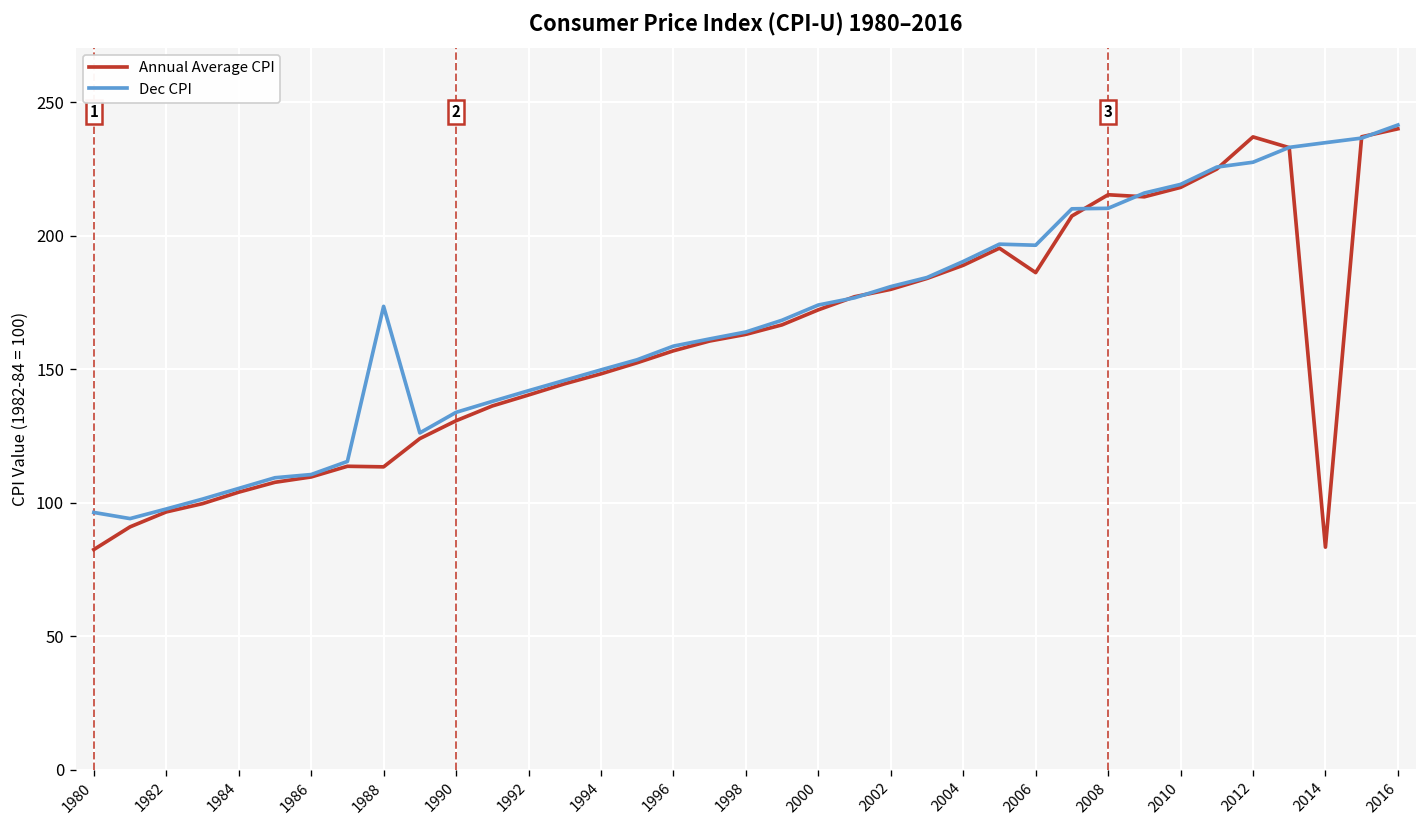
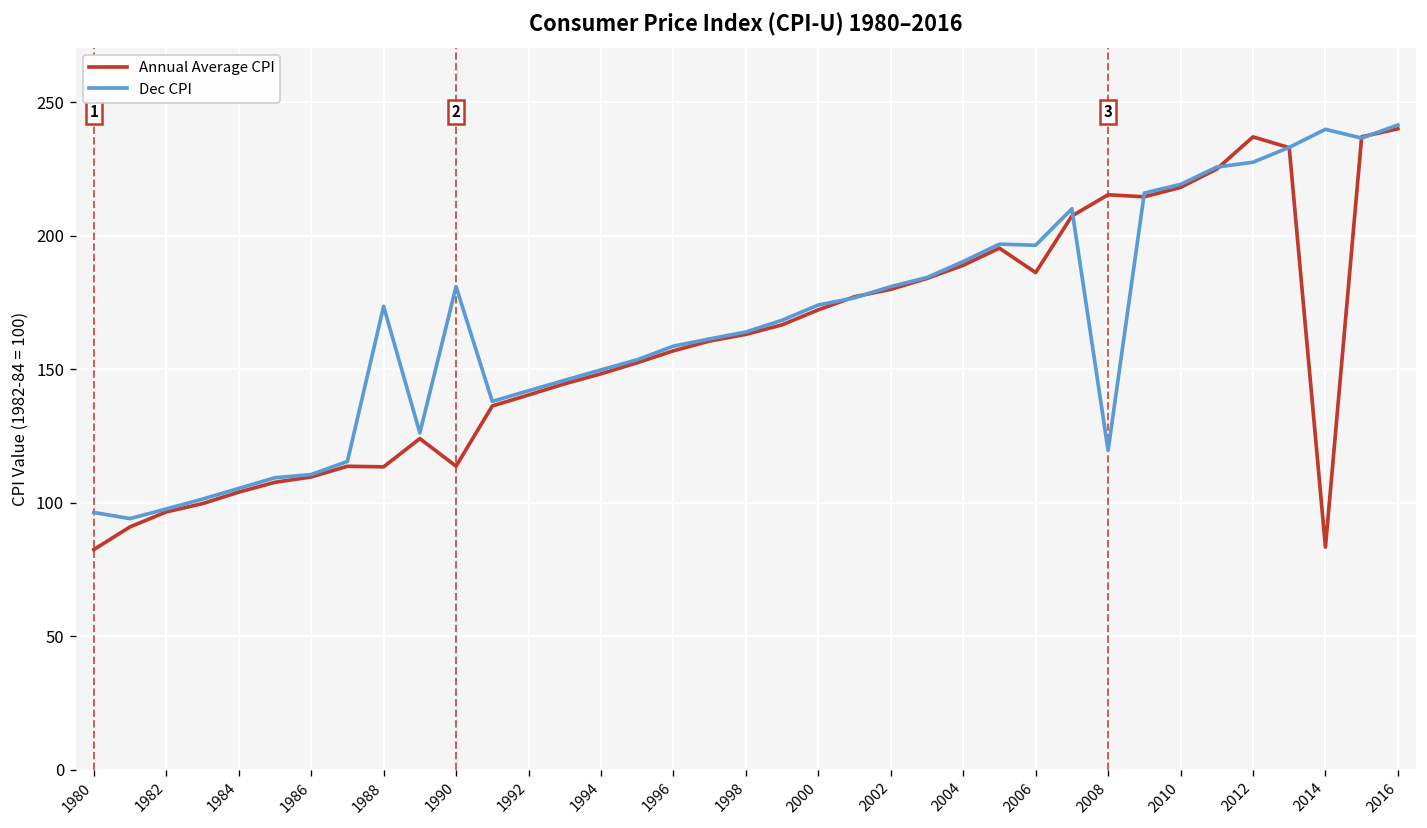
  {
    "Annual Average CPI": {
      "1980": 82,
      "1984": 104,
      "1988": 113,
-     "1990": 131,
+     "1990": 114,
      "1992": 140,
      "1994": 148,
      "1996": 157,
      "2000": 172,
      "2004": 189,
      "2006": 186,
      "2008": 215,
      "2012": 237,
      "2014": 83,
      "2016": 240
    },
    "Dec CPI": {
      "1980": 96,
      "1984": 105,
      "1988": 174,
-     "1990": 134,
+     "1990": 181,
      "1992": 142,
      "1994": 150,
      "1996": 159,
      "2000": 174,
      "2004": 190,
      "2006": 196,
-     "2008": 210,
+     "2008": 120,
      "2012": 227,
-     "2014": 235,
+     "2014": 240,
      "2016": 241
    }
  }
